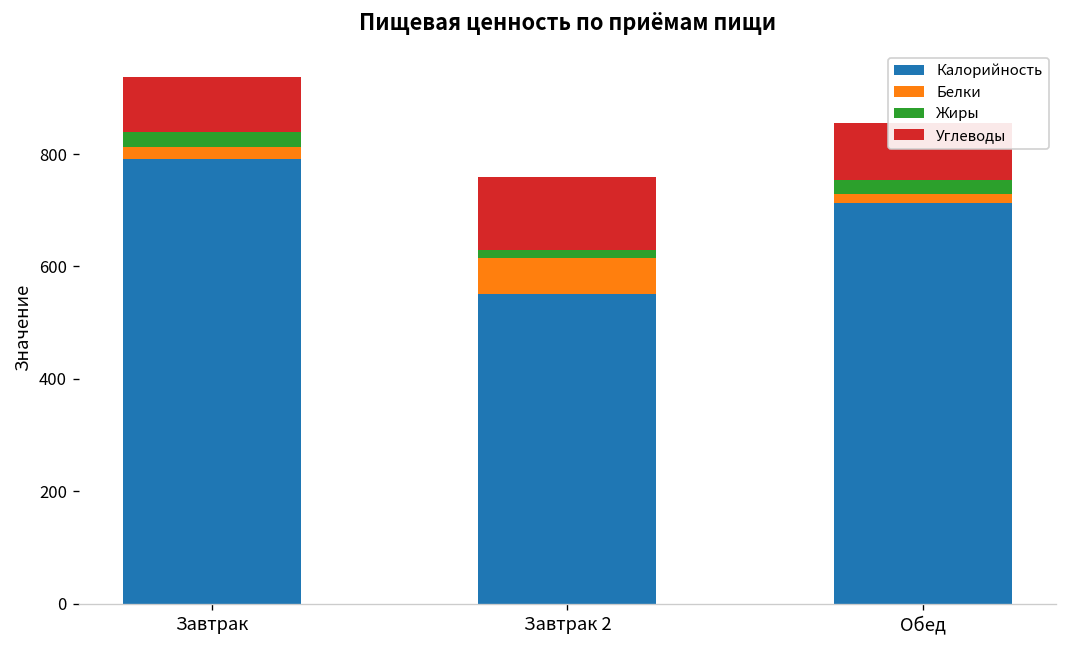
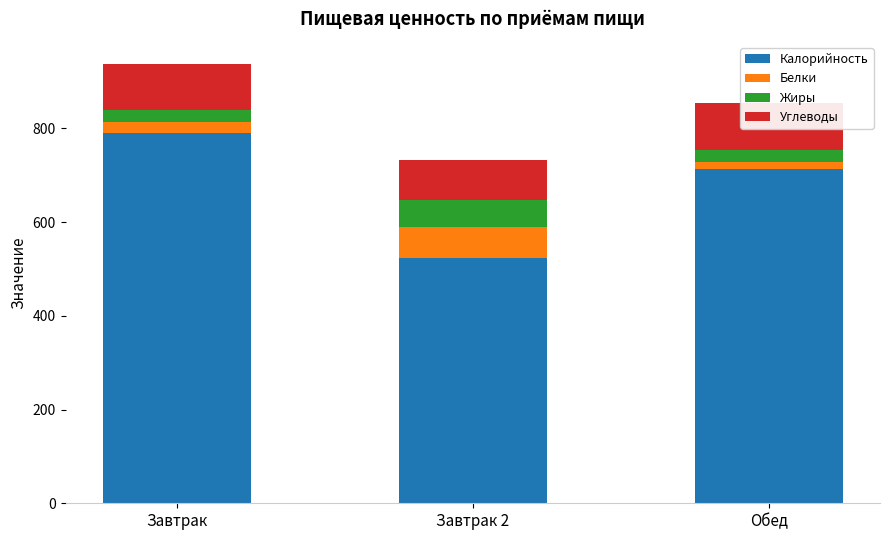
  {
    "Калорийность": {
      "Завтрак": 790,
-     "Завтрак 2": 550,
+     "Завтрак 2": 520,
      "Обед": 710
    },
    "Белки": {
      "Завтрак": 20,
      "Завтрак 2": 60,
      "Обед": 20
    },
    "Жиры": {
      "Завтрак": 30,
-     "Завтрак 2": 10,
+     "Завтрак 2": 60,
      "Обед": 30
    },
    "Углеводы": {
      "Завтрак": 100,
-     "Завтрак 2": 130
+     "Завтрак 2": 90
    }
  }
